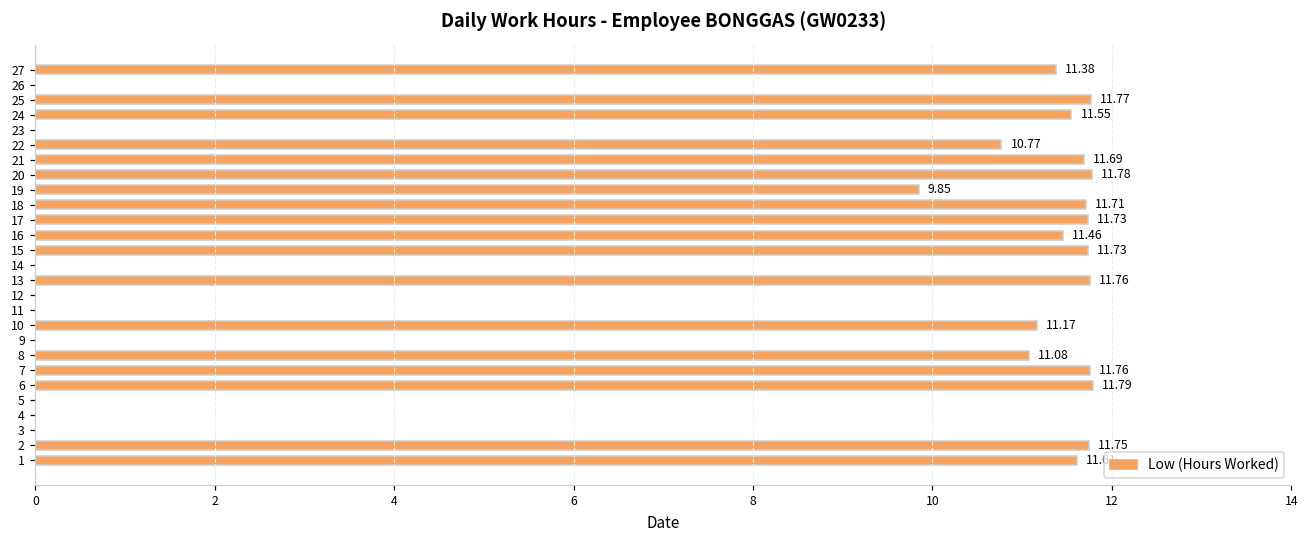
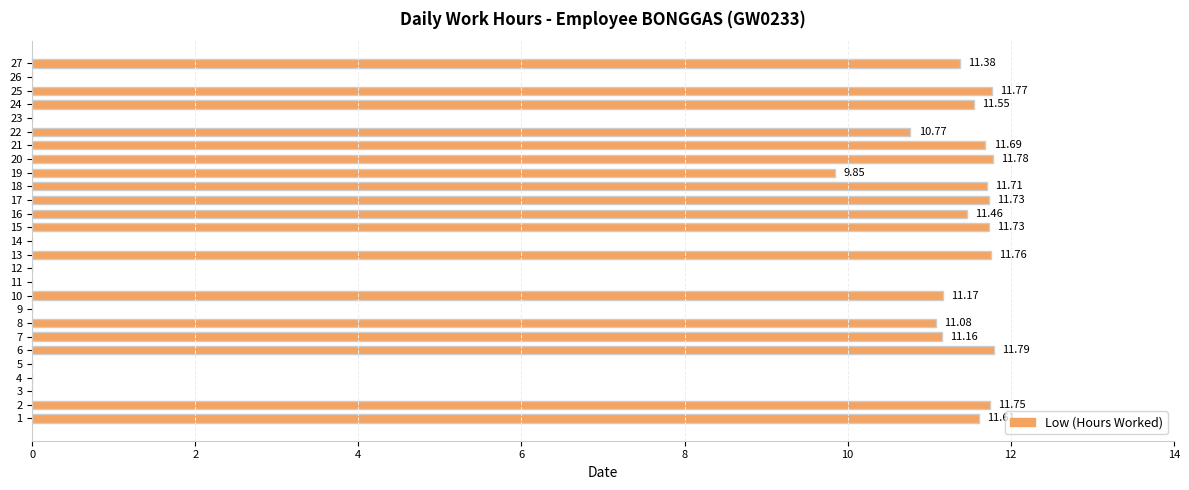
  {
    "27": 11.38,
    "25": 11.77,
    "24": 11.55,
    "22": 10.77,
    "21": 11.69,
    "20": 11.78,
    "19": 9.85,
    "18": 11.71,
    "17": 11.73,
    "16": 11.46,
    "15": 11.73,
    "13": 11.76,
    "10": 11.17,
    "8": 11.08,
-   "7": 11.76,
+   "7": 11.16,
    "6": 11.79,
    "2": 11.75
  }
